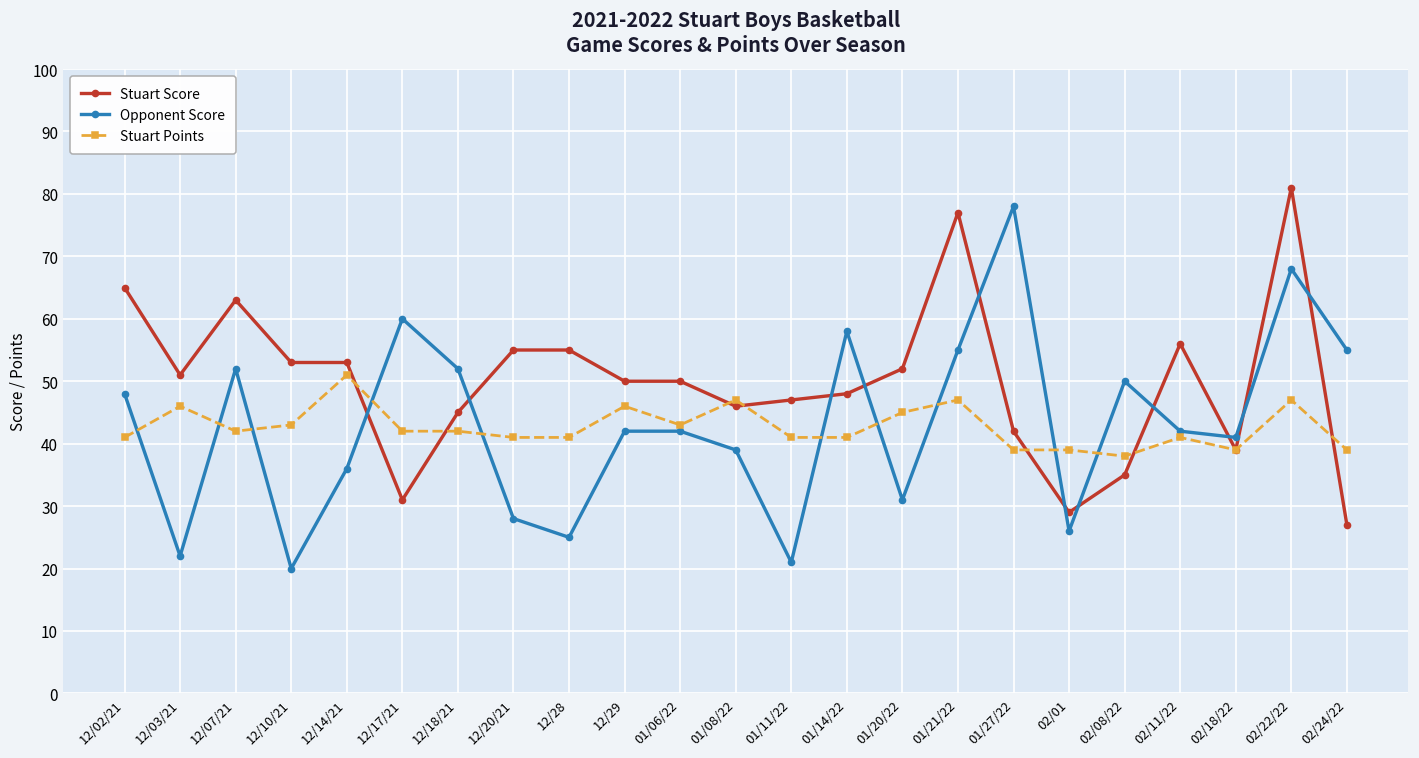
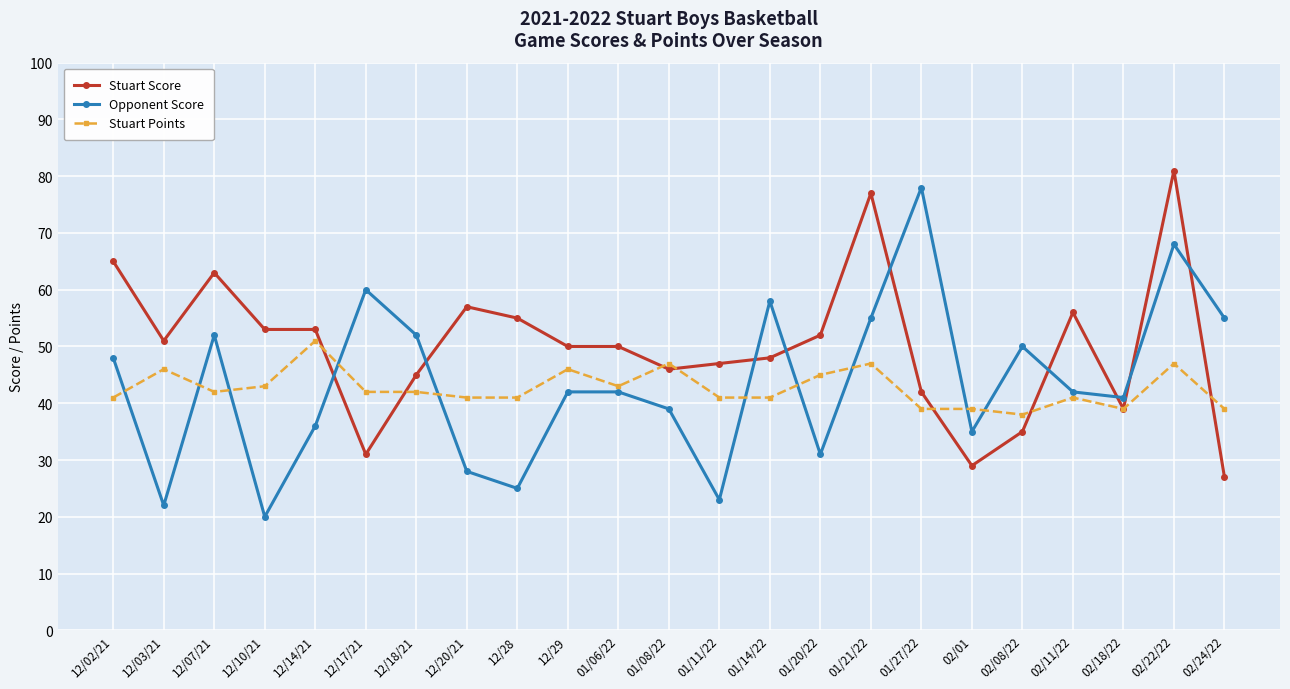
  {
    "Stuart Score": {
      "12/02/21": 65,
      "12/03/21": 51,
      "12/07/21": 63,
      "12/10/21": 53,
      "12/14/21": 53,
      "12/17/21": 31,
      "12/18/21": 45,
-     "12/20/21": 55,
+     "12/20/21": 57,
      "12/28": 55,
      "12/29": 50,
      "01/06/22": 50,
      "01/08/22": 46,
      "01/11/22": 47,
      "01/14/22": 48,
      "01/20/22": 52,
      "01/21/22": 77,
      "01/27/22": 42,
      "02/01": 29,
      "02/08/22": 35,
      "02/11/22": 56,
      "02/22/22": 81,
      "02/24/22": 27
    },
    "Opponent Score": {
      "12/02/21": 48,
      "12/03/21": 22,
      "12/07/21": 52,
      "12/10/21": 20,
      "12/14/21": 36,
      "12/17/21": 60,
      "12/18/21": 52,
      "12/20/21": 28,
      "12/28": 25,
      "12/29": 42,
      "01/06/22": 42,
      "01/08/22": 39,
-     "01/11/22": 21,
+     "01/11/22": 23,
      "01/14/22": 58,
      "01/20/22": 31,
      "01/21/22": 55,
      "01/27/22": 78,
-     "02/01": 26,
+     "02/01": 35,
      "02/08/22": 50,
      "02/11/22": 42,
      "02/18/22": 41,
      "02/22/22": 68,
      "02/24/22": 55
    },
    "Stuart Points": {
      "12/02/21": 41,
      "12/03/21": 46,
      "12/07/21": 42,
      "12/10/21": 43,
      "12/14/21": 51,
      "12/17/21": 42,
      "12/18/21": 42,
      "12/20/21": 41,
      "12/28": 41,
      "12/29": 46,
      "01/06/22": 43,
      "01/08/22": 47,
      "01/11/22": 41,
      "01/14/22": 41,
      "01/20/22": 45,
      "01/21/22": 47,
      "01/27/22": 39,
      "02/01": 39,
      "02/08/22": 38,
      "02/11/22": 41,
      "02/22/22": 47,
      "02/24/22": 39
    }
  }
